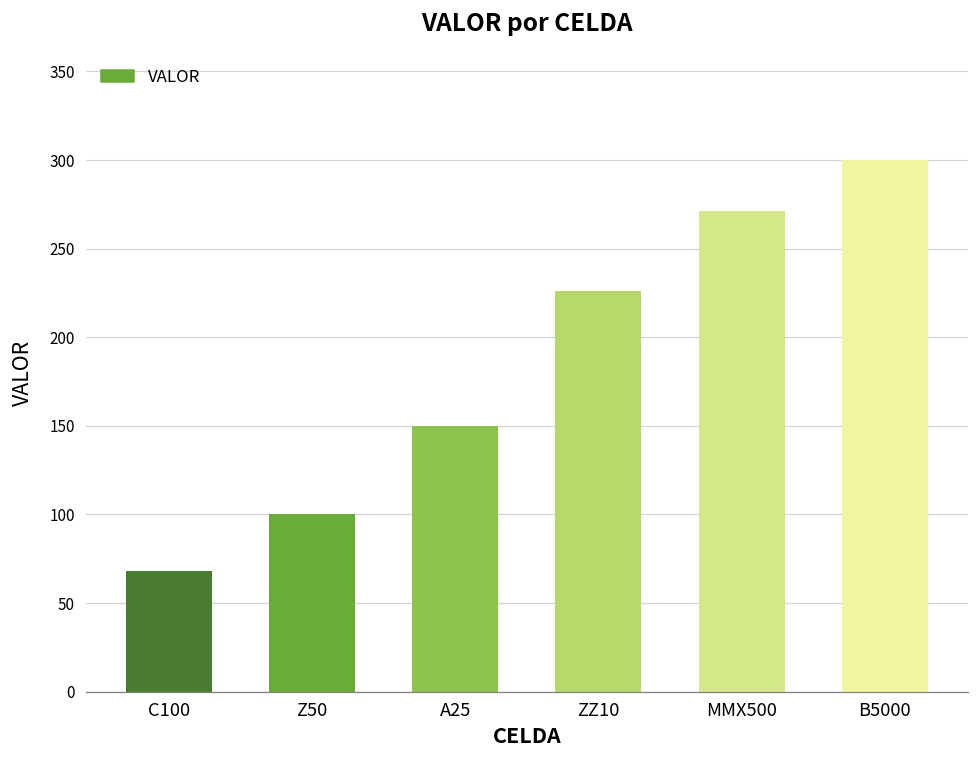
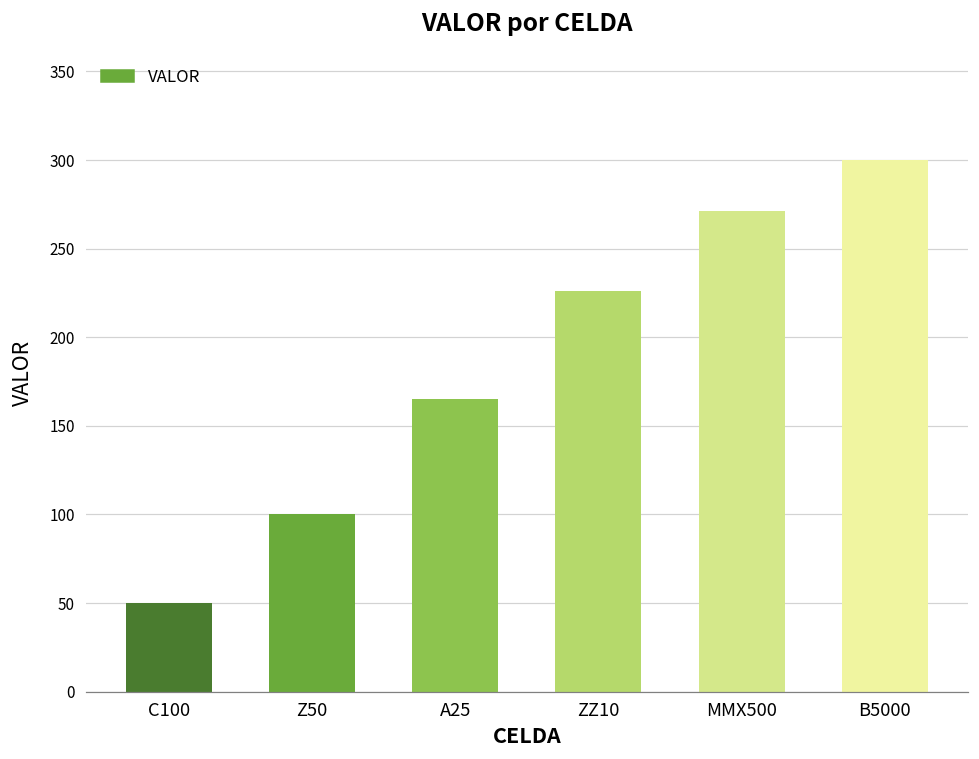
  {
-   "C100": 68,
+   "C100": 50,
    "Z50": 100,
-   "A25": 150,
+   "A25": 165,
    "ZZ10": 226,
    "MMX500": 271,
    "B5000": 300
  }
